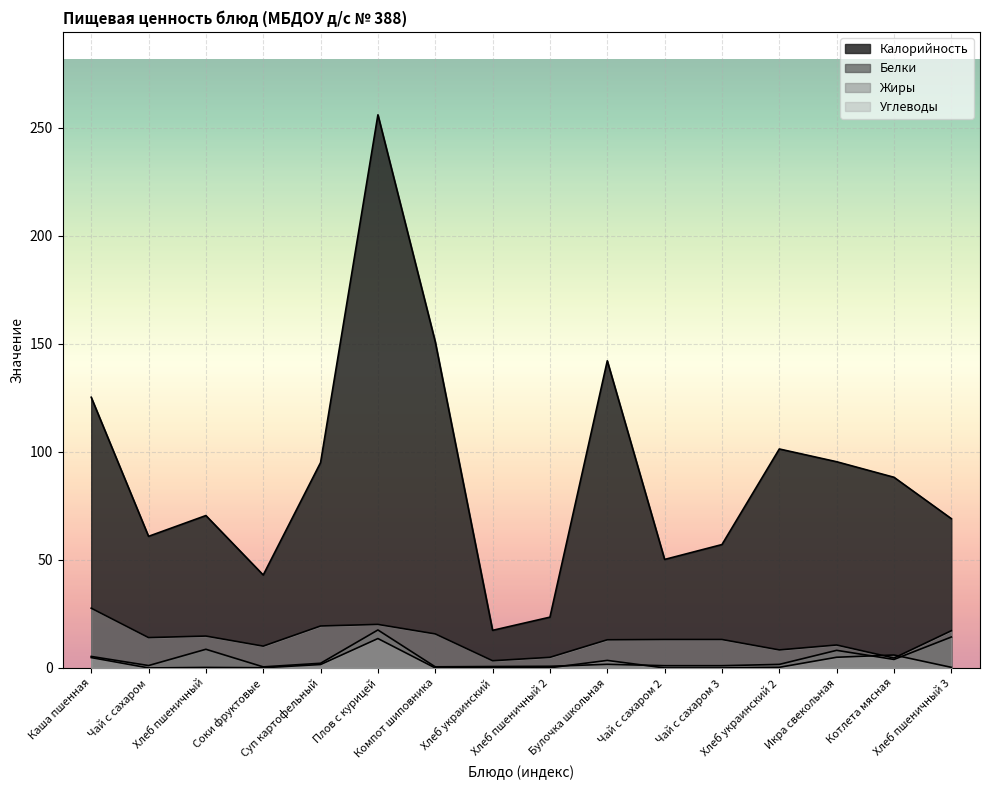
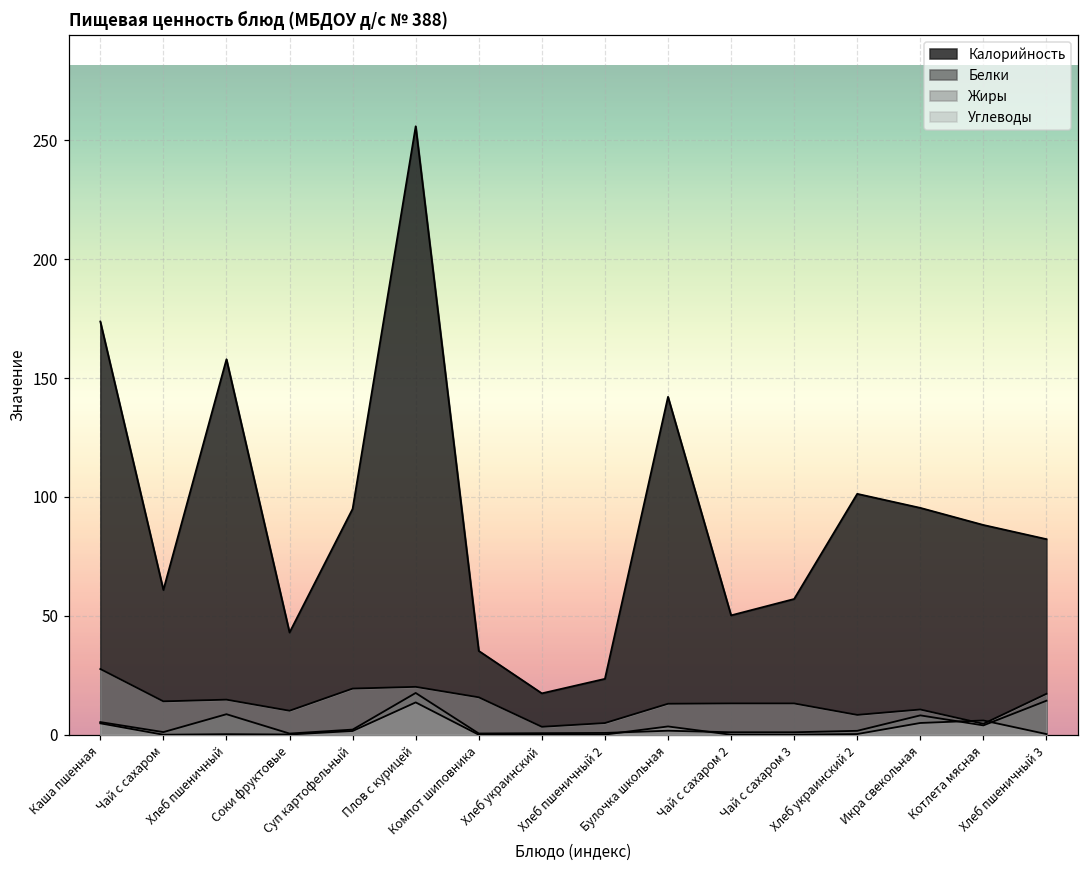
  {
    "Калорийность": {
-     "Каша пшенная": 125,
+     "Каша пшенная": 174,
      "Чай с сахаром": 61,
-     "Хлеб пшеничный": 71,
+     "Хлеб пшеничный": 158,
      "Соки фруктовые": 43,
      "Суп картофельный": 95,
      "Плов с курицей": 256,
-     "Компот шиповника": 151,
+     "Компот шиповника": 35,
      "Хлеб украинский": 17,
      "Хлеб пшеничный 2": 24,
      "Булочка школьная": 142,
      "Чай с сахаром 2": 50,
      "Чай с сахаром 3": 57,
      "Хлеб украинский 2": 101,
      "Икра свекольная": 95,
      "Котлета мясная": 88,
-     "Хлеб пшеничный 3": 69
+     "Хлеб пшеничный 3": 82
    },
    "Белки": {
      "Хлеб пшеничный": 9,
      "Плов с курицей": 18,
      "Булочка школьная": 2,
      "Хлеб украинский 2": 2,
      "Икра свекольная": 8,
      "Хлеб пшеничный 3": 14
    }
  }
